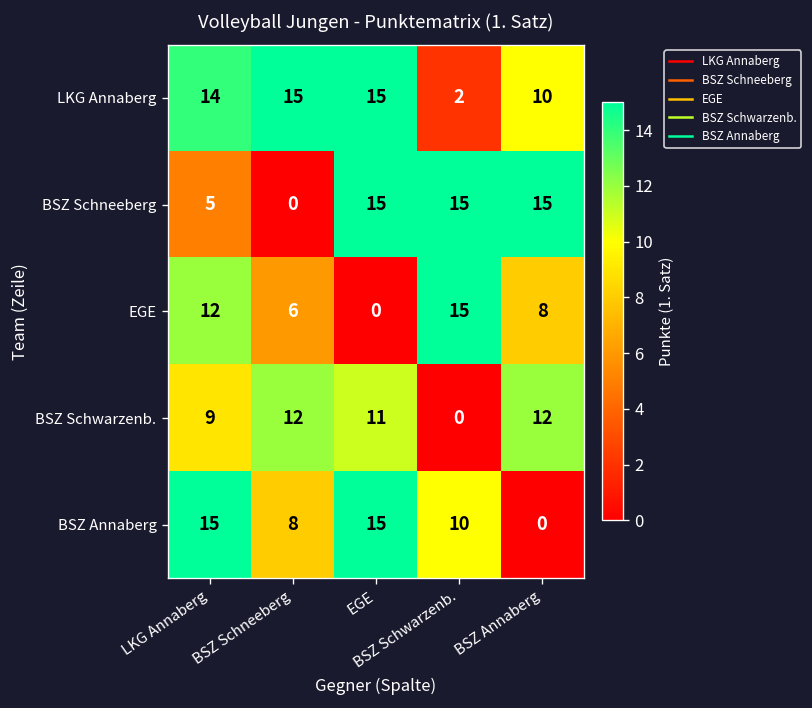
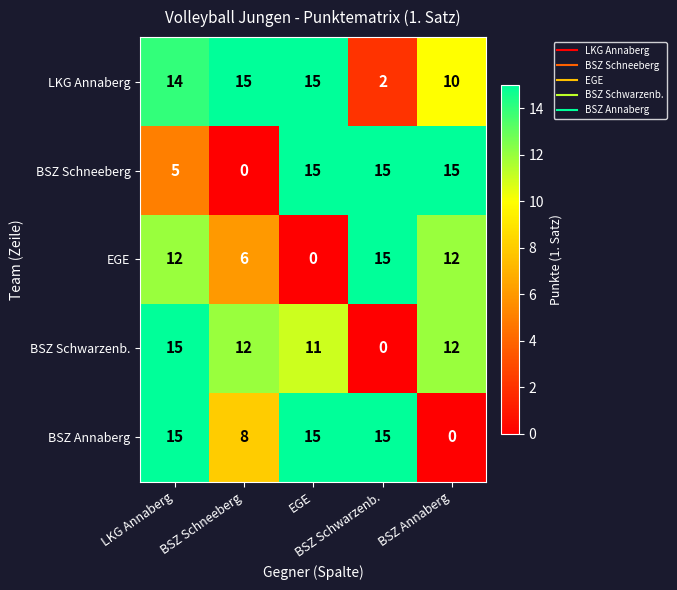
  {
    "LKG Annaberg": {
      "LKG Annaberg": 14,
      "BSZ Schneeberg": 15,
      "EGE": 15,
      "BSZ Schwarzenb.": 2,
      "BSZ Annaberg": 10
    },
    "BSZ Schneeberg": {
      "LKG Annaberg": 5,
      "BSZ Schneeberg": 0,
      "EGE": 15,
      "BSZ Schwarzenb.": 15,
      "BSZ Annaberg": 15
    },
    "EGE": {
      "LKG Annaberg": 12,
      "BSZ Schneeberg": 6,
      "EGE": 0,
      "BSZ Schwarzenb.": 15,
-     "BSZ Annaberg": 8
+     "BSZ Annaberg": 12
    },
    "BSZ Schwarzenb.": {
-     "LKG Annaberg": 9,
+     "LKG Annaberg": 15,
      "BSZ Schneeberg": 12,
      "EGE": 11,
      "BSZ Schwarzenb.": 0,
      "BSZ Annaberg": 12
    },
    "BSZ Annaberg": {
      "LKG Annaberg": 15,
      "BSZ Schneeberg": 8,
      "EGE": 15,
-     "BSZ Schwarzenb.": 10,
+     "BSZ Schwarzenb.": 15,
      "BSZ Annaberg": 0
    }
  }
